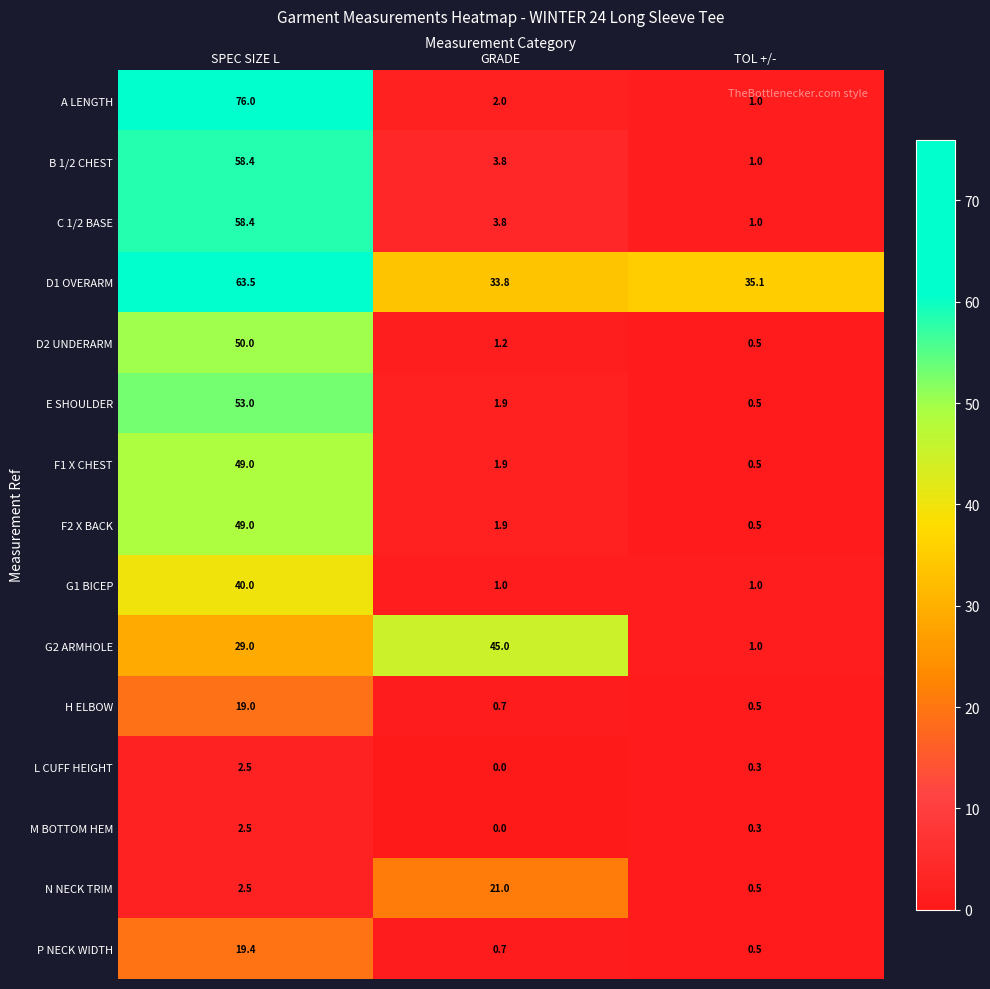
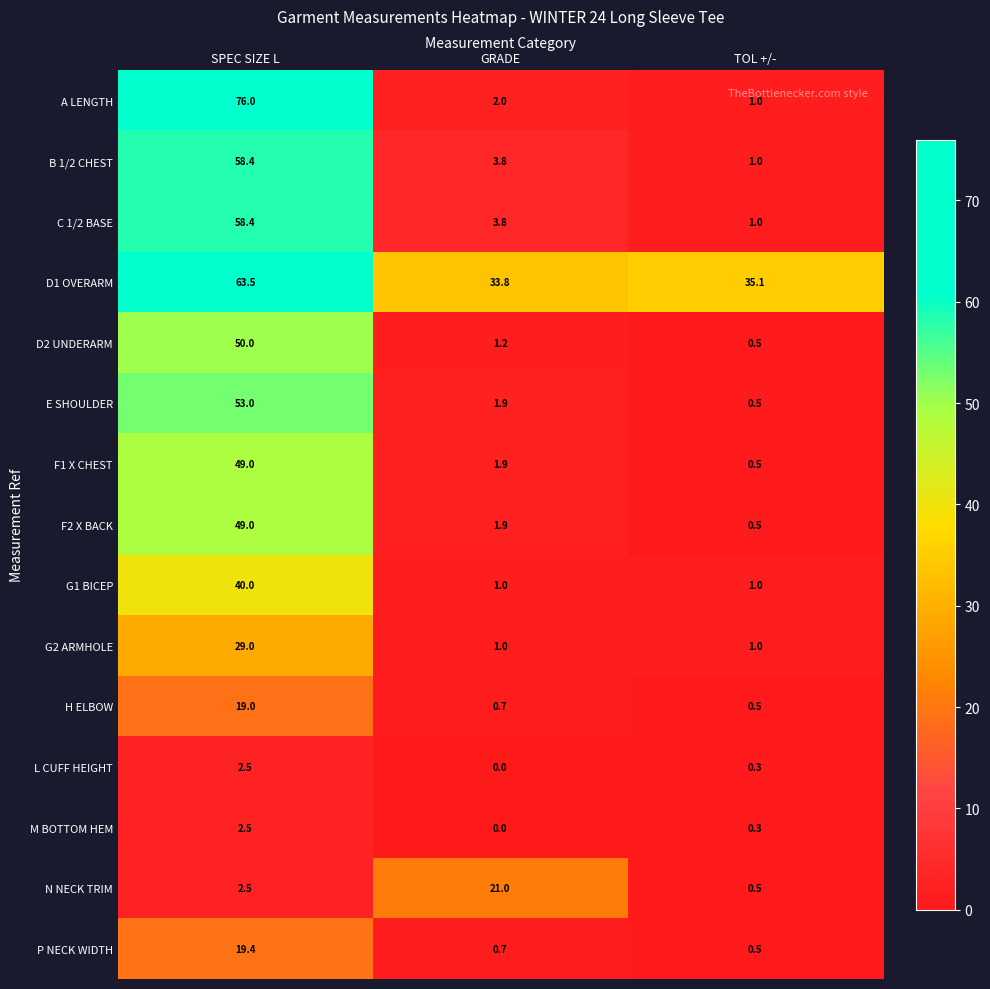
  {
    "A LENGTH": {
      "SPEC SIZE L": 76.0,
      "GRADE": 2.0
    },
    "B 1/2 CHEST": {
      "SPEC SIZE L": 58.4,
      "GRADE": 3.8,
      "TOL +/-": 1.0
    },
    "C 1/2 BASE": {
      "SPEC SIZE L": 58.4,
      "GRADE": 3.8,
      "TOL +/-": 1.0
    },
    "D1 OVERARM": {
      "SPEC SIZE L": 63.5,
      "GRADE": 33.8,
      "TOL +/-": 35.1
    },
    "D2 UNDERARM": {
      "SPEC SIZE L": 50.0,
      "GRADE": 1.2,
      "TOL +/-": 0.5
    },
    "E SHOULDER": {
      "SPEC SIZE L": 53.0,
      "GRADE": 1.9,
      "TOL +/-": 0.5
    },
    "F1 X CHEST": {
      "SPEC SIZE L": 49.0,
      "GRADE": 1.9,
      "TOL +/-": 0.5
    },
    "F2 X BACK": {
      "SPEC SIZE L": 49.0,
      "GRADE": 1.9,
      "TOL +/-": 0.5
    },
    "G1 BICEP": {
      "SPEC SIZE L": 40.0,
      "GRADE": 1.0,
      "TOL +/-": 1.0
    },
    "G2 ARMHOLE": {
      "SPEC SIZE L": 29.0,
-     "GRADE": 45.0,
+     "GRADE": 1.0,
      "TOL +/-": 1.0
    },
    "H ELBOW": {
      "SPEC SIZE L": 19.0,
      "GRADE": 0.7,
      "TOL +/-": 0.5
    },
    "L CUFF HEIGHT": {
      "SPEC SIZE L": 2.5,
      "GRADE": 0.0,
      "TOL +/-": 0.3
    },
    "M BOTTOM HEM": {
      "SPEC SIZE L": 2.5,
      "GRADE": 0.0,
      "TOL +/-": 0.3
    },
    "N NECK TRIM": {
      "SPEC SIZE L": 2.5,
      "GRADE": 21.0,
      "TOL +/-": 0.5
    },
    "P NECK WIDTH": {
      "SPEC SIZE L": 19.4,
      "GRADE": 0.7,
      "TOL +/-": 0.5
    }
  }
